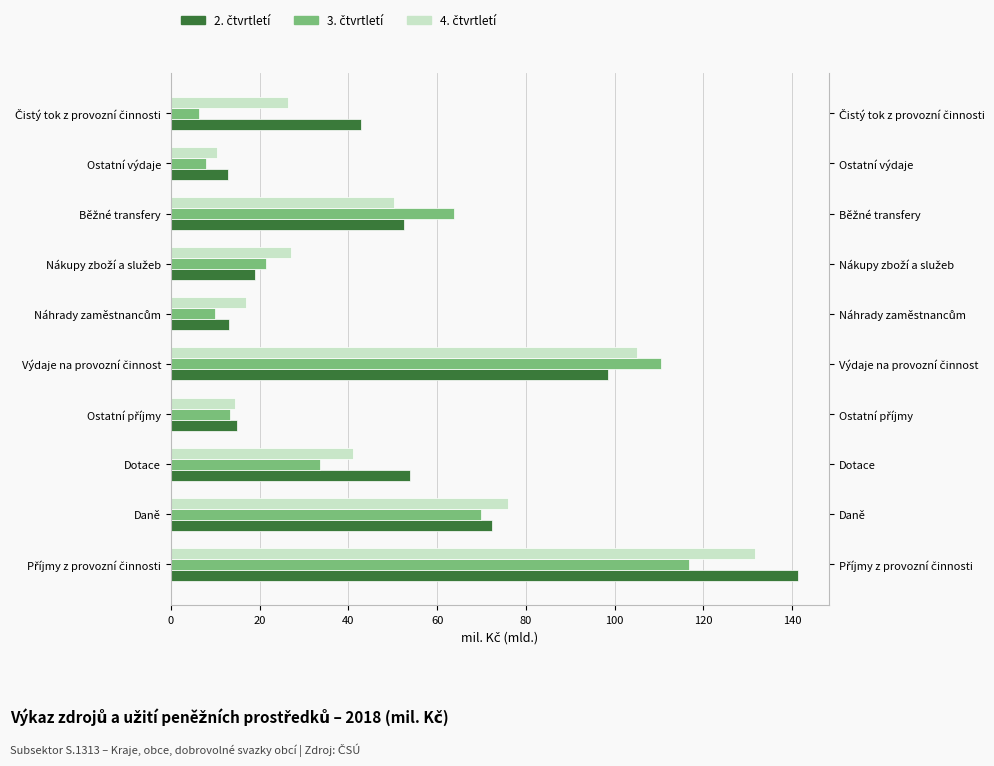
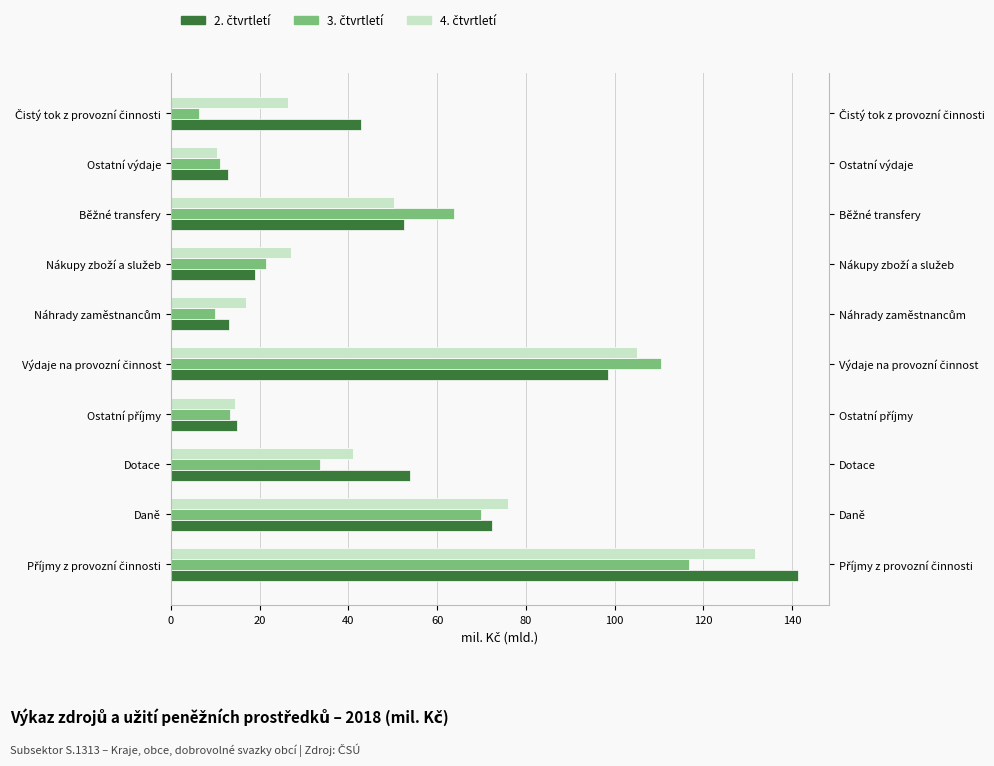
  {
    "3. čtvrtletí": {
      "Čistý tok z provozní činnosti": 6,
-     "Ostatní výdaje": 8,
+     "Ostatní výdaje": 11,
      "Běžné transfery": 64,
      "Nákupy zboží a služeb": 21,
      "Náhrady zaměstnancům": 10,
      "Výdaje na provozní činnost": 110,
      "Ostatní příjmy": 13,
      "Dotace": 34,
      "Daně": 70,
      "Příjmy z provozní činnosti": 117
    }
  }
